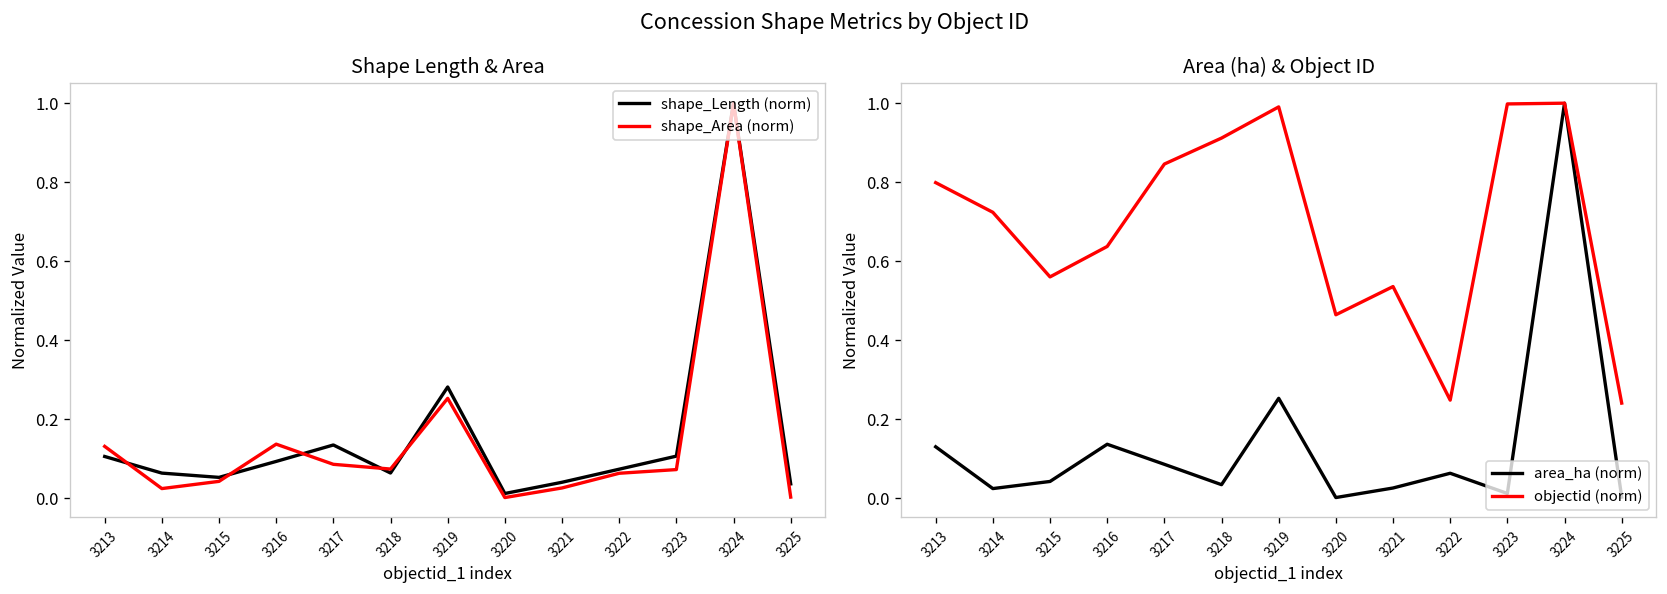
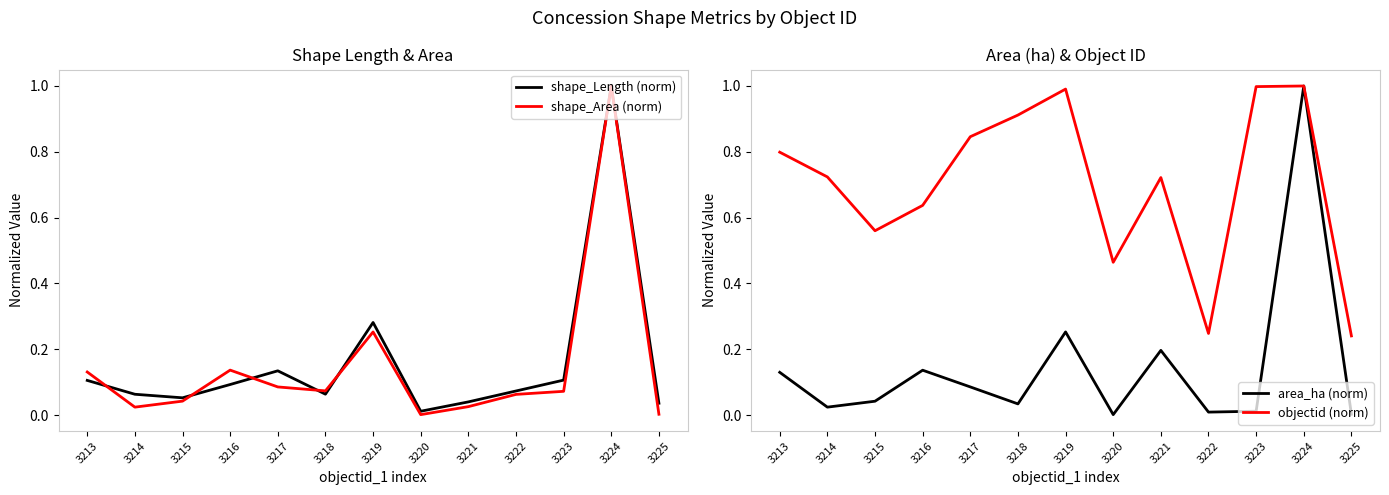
  {
    "Shape Length & Area": {
      "shape_Length (norm)": {
        "3213": 0.11,
        "3214": 0.06,
        "3215": 0.05,
        "3216": 0.09,
        "3217": 0.13,
        "3218": 0.06,
        "3219": 0.28,
        "3220": 0.01,
        "3221": 0.04,
        "3222": 0.07,
        "3223": 0.11,
        "3225": 0.04
      },
      "shape_Area (norm)": {
        "3213": 0.13,
        "3214": 0.02,
        "3215": 0.04,
        "3216": 0.14,
        "3217": 0.09,
        "3218": 0.07,
        "3219": 0.25,
        "3220": 0.00,
        "3221": 0.03,
        "3222": 0.06,
        "3223": 0.07,
        "3225": 0.00
      }
    },
    "Area (ha) & Object ID": {
      "area_ha (norm)": {
        "3213": 0.13,
        "3214": 0.02,
        "3215": 0.04,
        "3216": 0.14,
        "3217": 0.09,
        "3218": 0.03,
        "3219": 0.25,
        "3220": 0.00,
-       "3221": 0.03,
-       "3222": 0.06
+       "3221": 0.20,
+       "3222": 0.01
      },
      "objectid (norm)": {
        "3213": 0.80,
        "3214": 0.72,
        "3215": 0.56,
        "3216": 0.64,
        "3217": 0.85,
        "3218": 0.91,
        "3219": 0.99,
        "3220": 0.46,
-       "3221": 0.54,
+       "3221": 0.72,
        "3222": 0.25,
        "3223": 1.00,
        "3225": 0.24
      }
    }
  }
